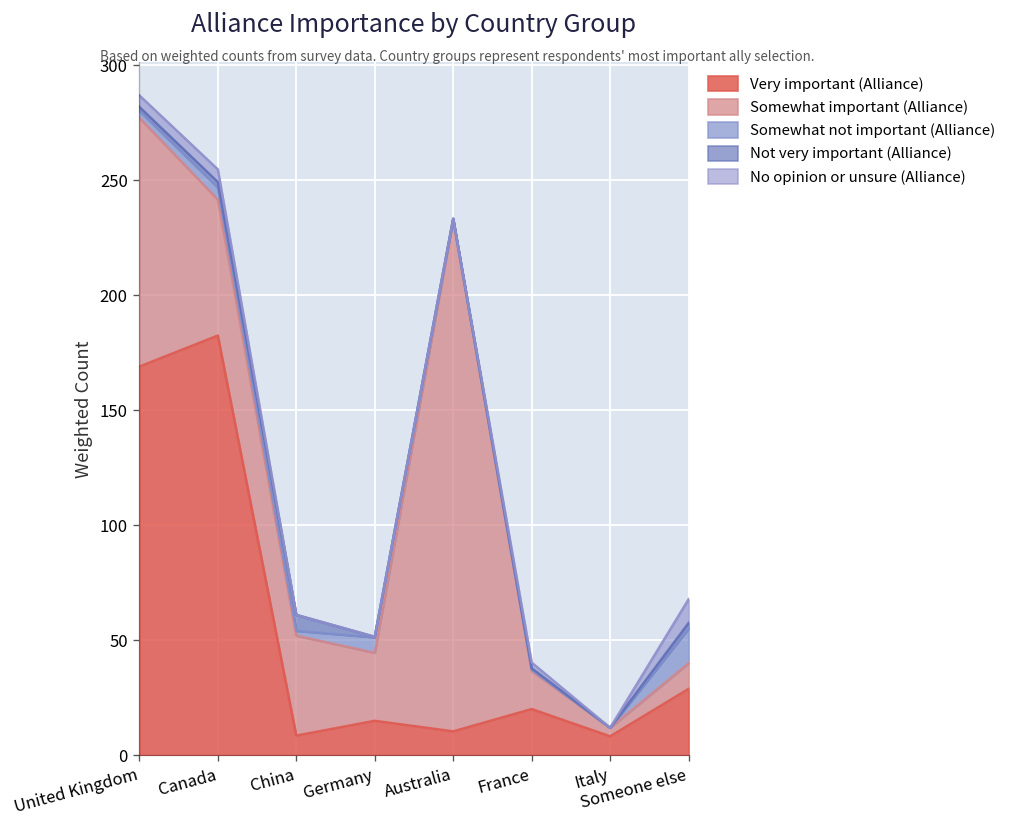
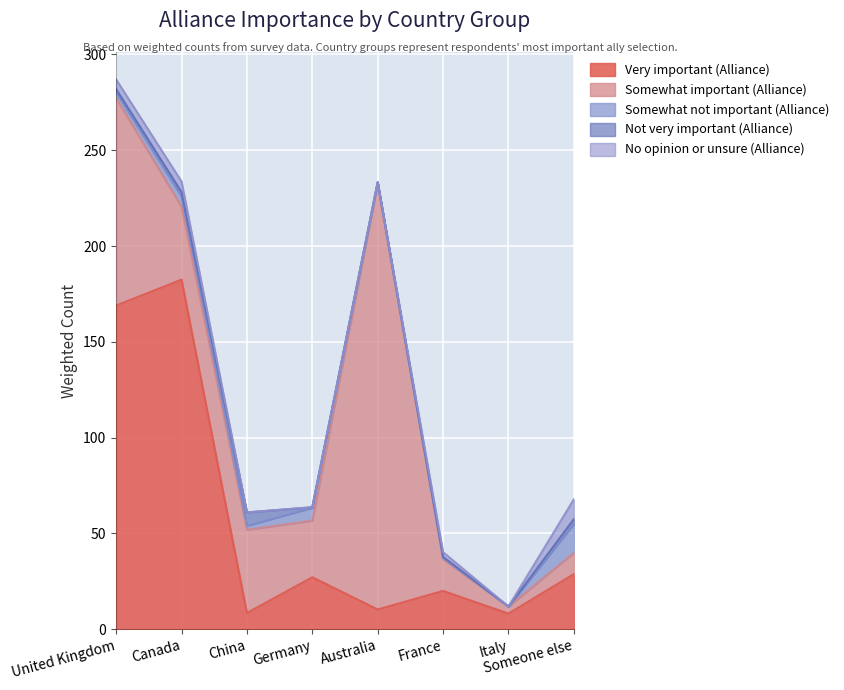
  {
    "Very important (Alliance)": {
      "United Kingdom": 169,
      "Canada": 182,
      "China": 9,
-     "Germany": 15,
+     "Germany": 27,
      "Australia": 10,
      "France": 20,
      "Italy": 8,
      "Someone else": 29
    },
    "Somewhat important (Alliance)": {
      "United Kingdom": 108,
-     "Canada": 59,
+     "Canada": 38,
      "China": 43,
      "Germany": 30,
      "Someone else": 11
    }
  }
